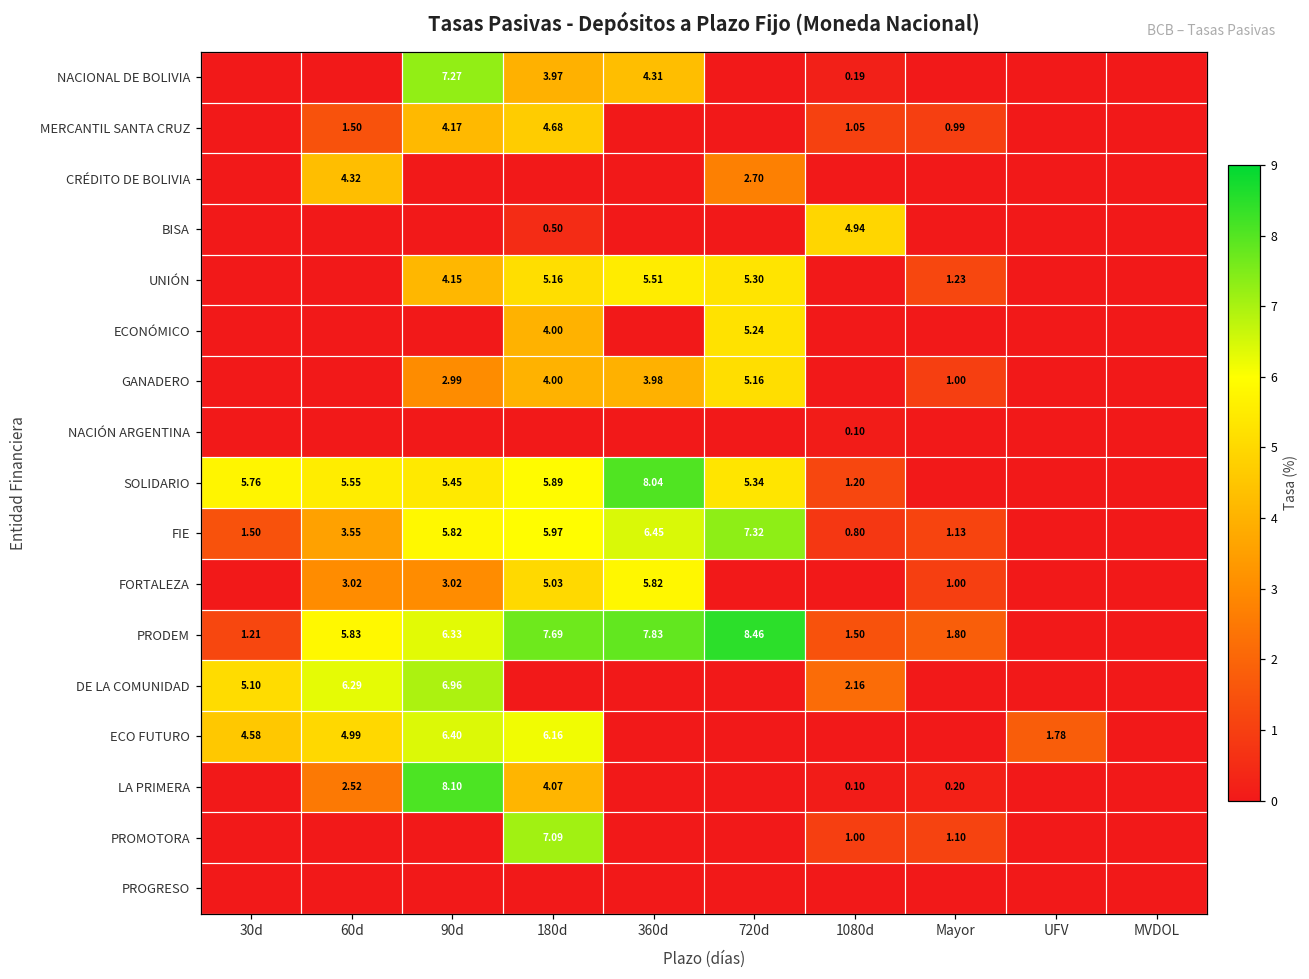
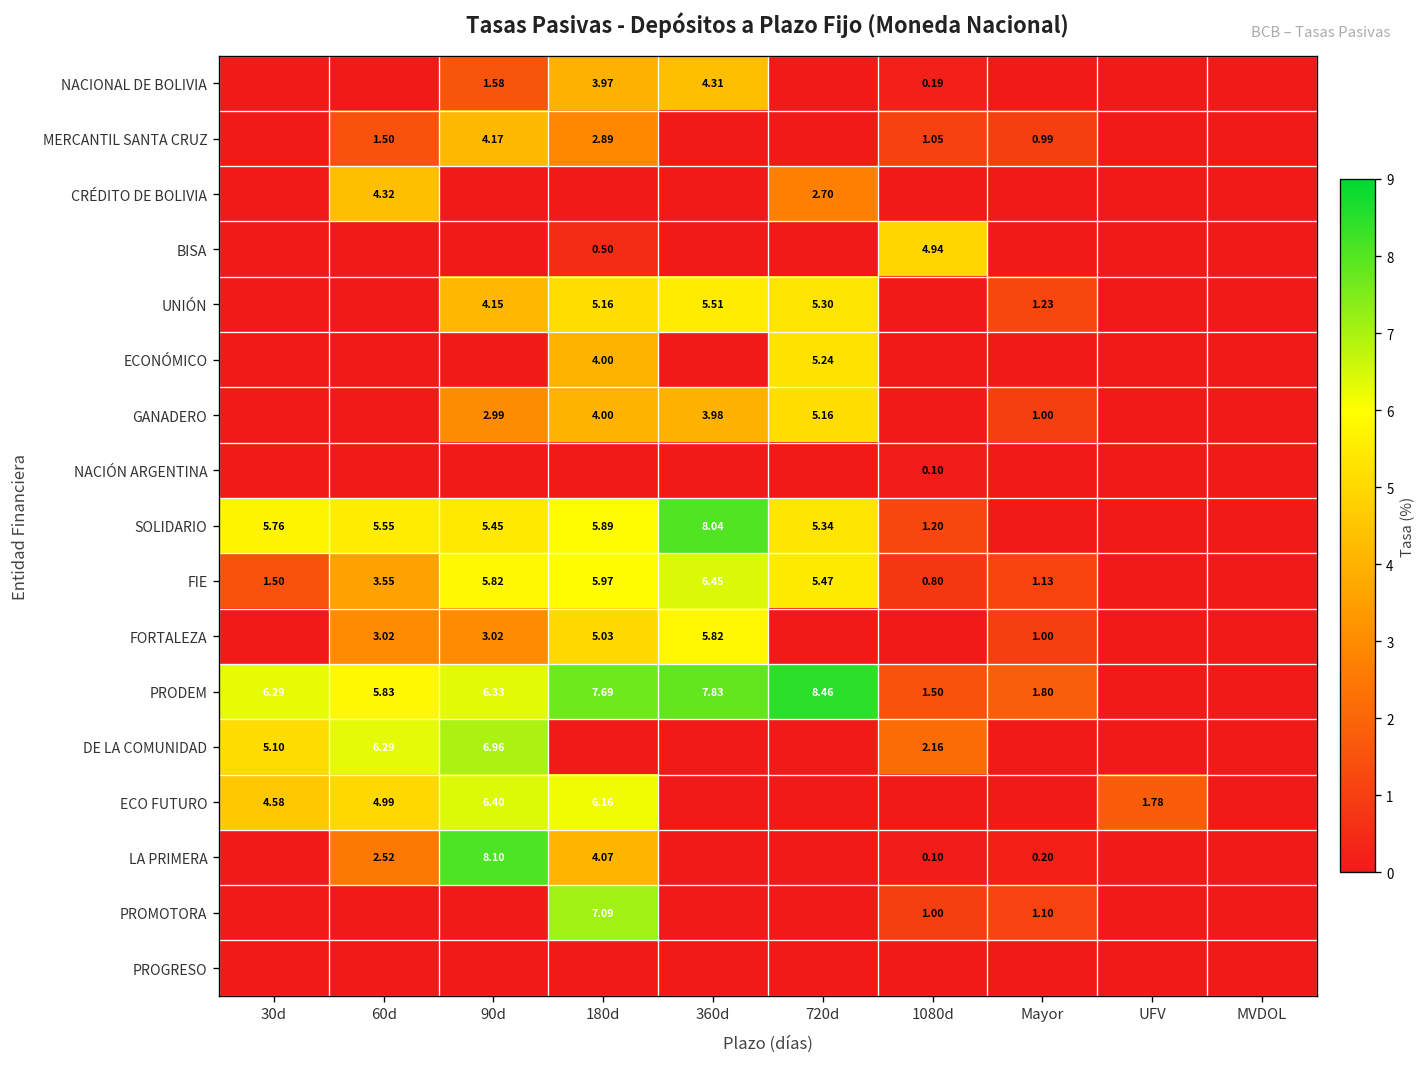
  {
    "NACIONAL DE BOLIVIA": {
-     "90d": 7.27,
+     "90d": 1.58,
      "180d": 3.97,
      "360d": 4.31,
      "1080d": 0.19
    },
    "MERCANTIL SANTA CRUZ": {
      "60d": 1.50,
      "90d": 4.17,
-     "180d": 4.68,
+     "180d": 2.89,
      "1080d": 1.05,
      "Mayor": 0.99
    },
    "CRÉDITO DE BOLIVIA": {
      "60d": 4.32,
      "720d": 2.70
    },
    "BISA": {
      "180d": 0.50,
      "1080d": 4.94
    },
    "UNIÓN": {
      "90d": 4.15,
      "180d": 5.16,
      "360d": 5.51,
      "720d": 5.30,
      "Mayor": 1.23
    },
    "ECONÓMICO": {
      "180d": 4.00,
      "720d": 5.24
    },
    "GANADERO": {
      "90d": 2.99,
      "180d": 4.00,
      "360d": 3.98,
      "720d": 5.16,
      "Mayor": 1.00
    },
    "NACIÓN ARGENTINA": {
      "1080d": 0.10
    },
    "SOLIDARIO": {
      "30d": 5.76,
      "60d": 5.55,
      "90d": 5.45,
      "180d": 5.89,
      "360d": 8.04,
      "720d": 5.34,
      "1080d": 1.20
    },
    "FIE": {
      "30d": 1.50,
      "60d": 3.55,
      "90d": 5.82,
      "180d": 5.97,
      "360d": 6.45,
-     "720d": 7.32,
+     "720d": 5.47,
      "1080d": 0.80,
      "Mayor": 1.13
    },
    "FORTALEZA": {
      "60d": 3.02,
      "90d": 3.02,
      "180d": 5.03,
      "360d": 5.82,
      "Mayor": 1.00
    },
    "PRODEM": {
-     "30d": 1.21,
+     "30d": 6.29,
      "60d": 5.83,
      "90d": 6.33,
      "180d": 7.69,
      "360d": 7.83,
      "720d": 8.46,
      "1080d": 1.50,
      "Mayor": 1.80
    },
    "DE LA COMUNIDAD": {
      "30d": 5.10,
      "60d": 6.29,
      "90d": 6.96,
      "1080d": 2.16
    },
    "ECO FUTURO": {
      "30d": 4.58,
      "60d": 4.99,
      "90d": 6.40,
      "180d": 6.16,
      "UFV": 1.78
    },
    "LA PRIMERA": {
      "60d": 2.52,
      "90d": 8.10,
      "180d": 4.07,
      "1080d": 0.10,
      "Mayor": 0.20
    },
    "PROMOTORA": {
      "180d": 7.09,
      "1080d": 1.00,
      "Mayor": 1.10
    }
  }
